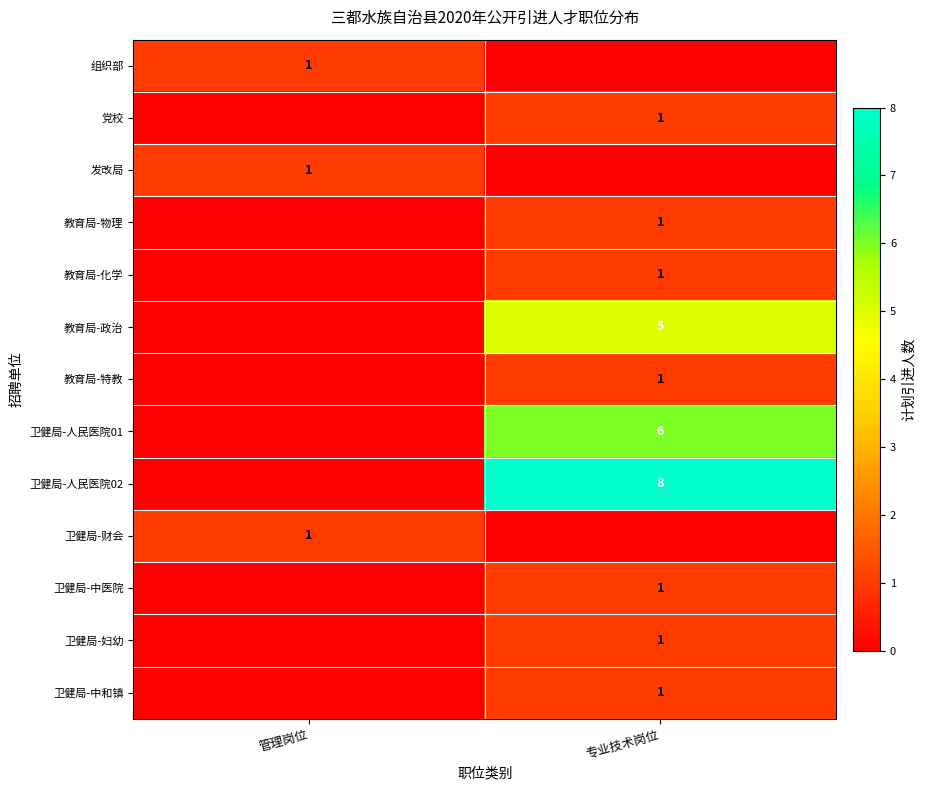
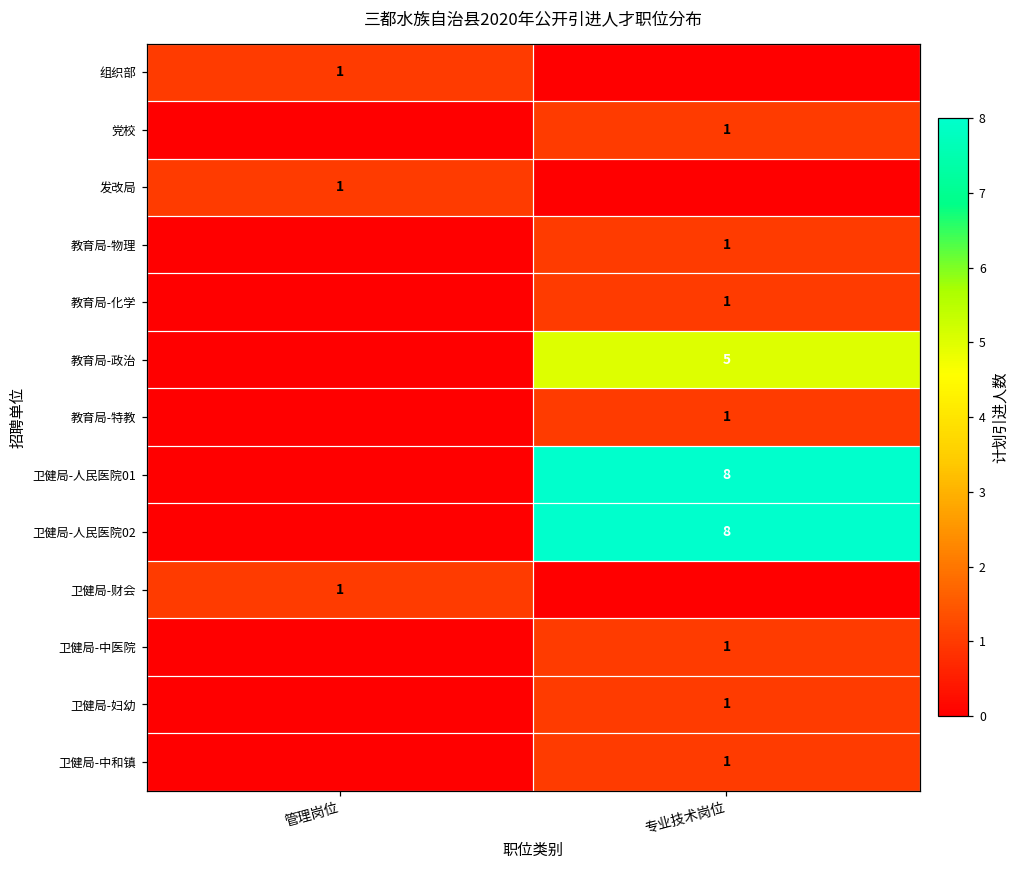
  {
    "组织部": {
      "管理岗位": 1
    },
    "党校": {
      "专业技术岗位": 1
    },
    "发改局": {
      "管理岗位": 1
    },
    "教育局-物理": {
      "专业技术岗位": 1
    },
    "教育局-化学": {
      "专业技术岗位": 1
    },
    "教育局-政治": {
      "专业技术岗位": 5
    },
    "教育局-特教": {
      "专业技术岗位": 1
    },
    "卫健局-人民医院01": {
-     "专业技术岗位": 6
+     "专业技术岗位": 8
    },
    "卫健局-人民医院02": {
      "专业技术岗位": 8
    },
    "卫健局-财会": {
      "管理岗位": 1
    },
    "卫健局-中医院": {
      "专业技术岗位": 1
    },
    "卫健局-妇幼": {
      "专业技术岗位": 1
    },
    "卫健局-中和镇": {
      "专业技术岗位": 1
    }
  }
